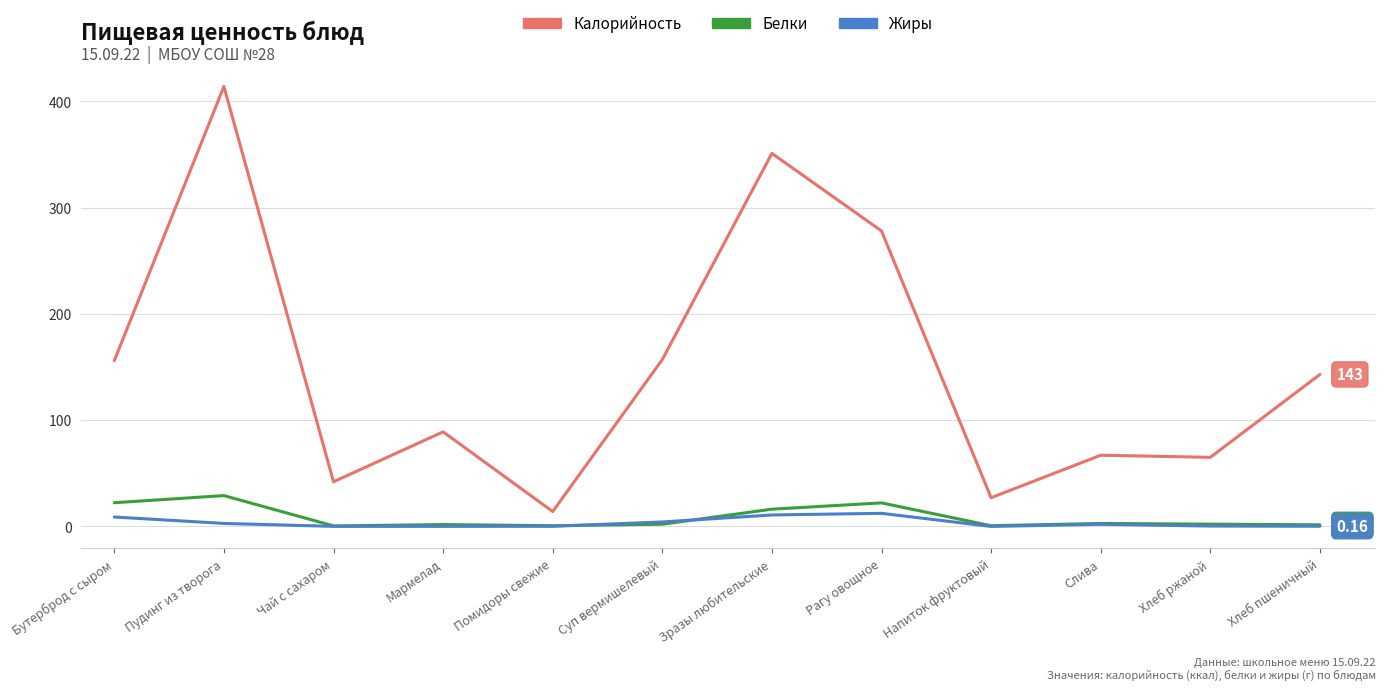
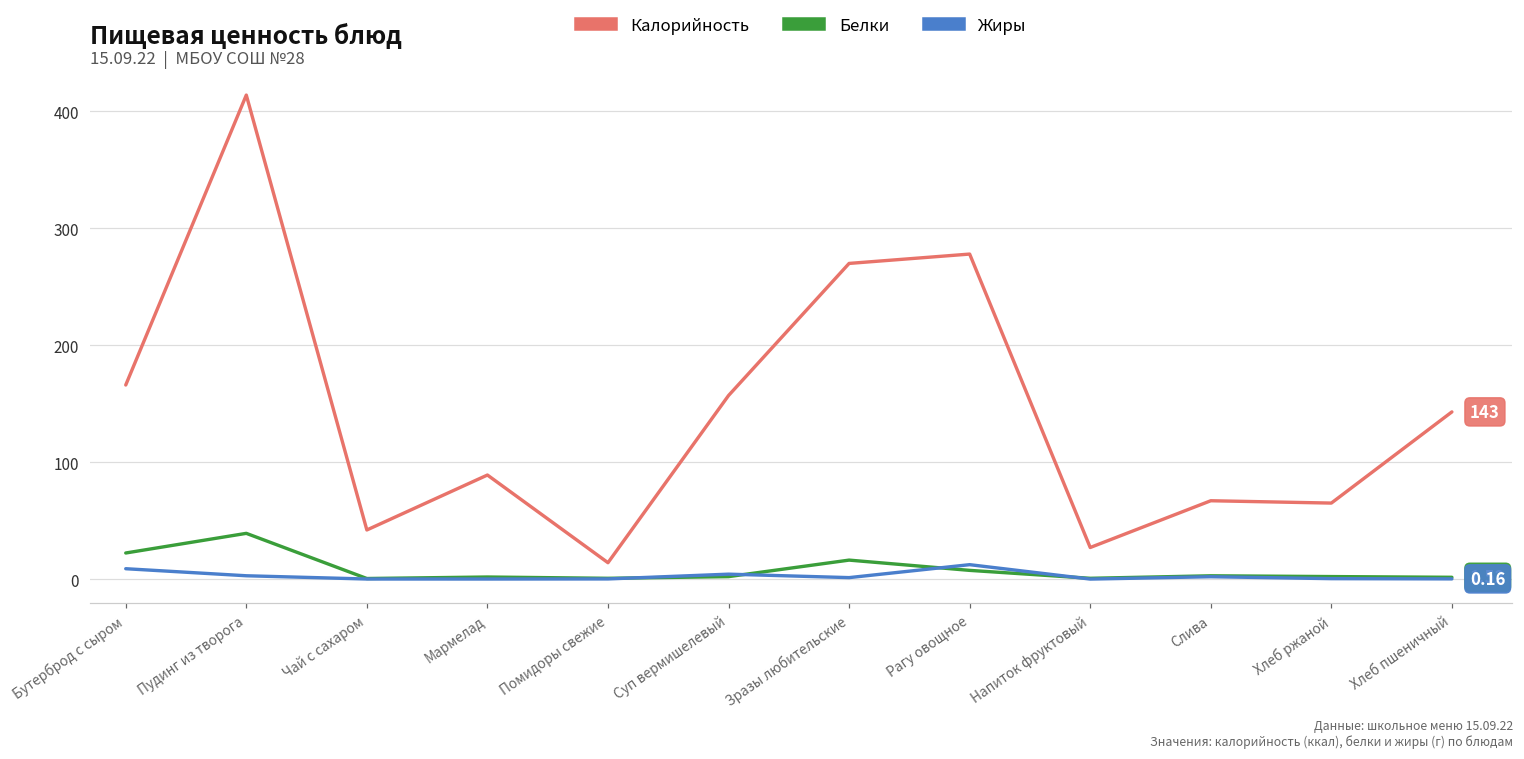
  {
    "Калорийность": {
-     "Бутерброд с сыром": 156,
+     "Бутерброд с сыром": 166,
      "Чай с сахаром": 42,
      "Мармелад": 89,
      "Помидоры свежие": 14,
      "Суп вермишелевый": 157,
-     "Зразы любительские": 351,
+     "Зразы любительские": 270,
      "Рагу овощное": 278,
      "Напиток фруктовый": 27,
      "Слива": 67,
      "Хлеб ржаной": 65
    },
    "Белки": {
      "Бутерброд с сыром": 22,
-     "Пудинг из творога": 29,
+     "Пудинг из творога": 39,
      "Зразы любительские": 16,
-     "Рагу овощное": 22
+     "Рагу овощное": 7
    },
    "Жиры": {
      "Бутерброд с сыром": 9,
      "Пудинг из творога": 3,
-     "Зразы любительские": 11,
+     "Зразы любительские": 1,
      "Рагу овощное": 12
    }
  }
